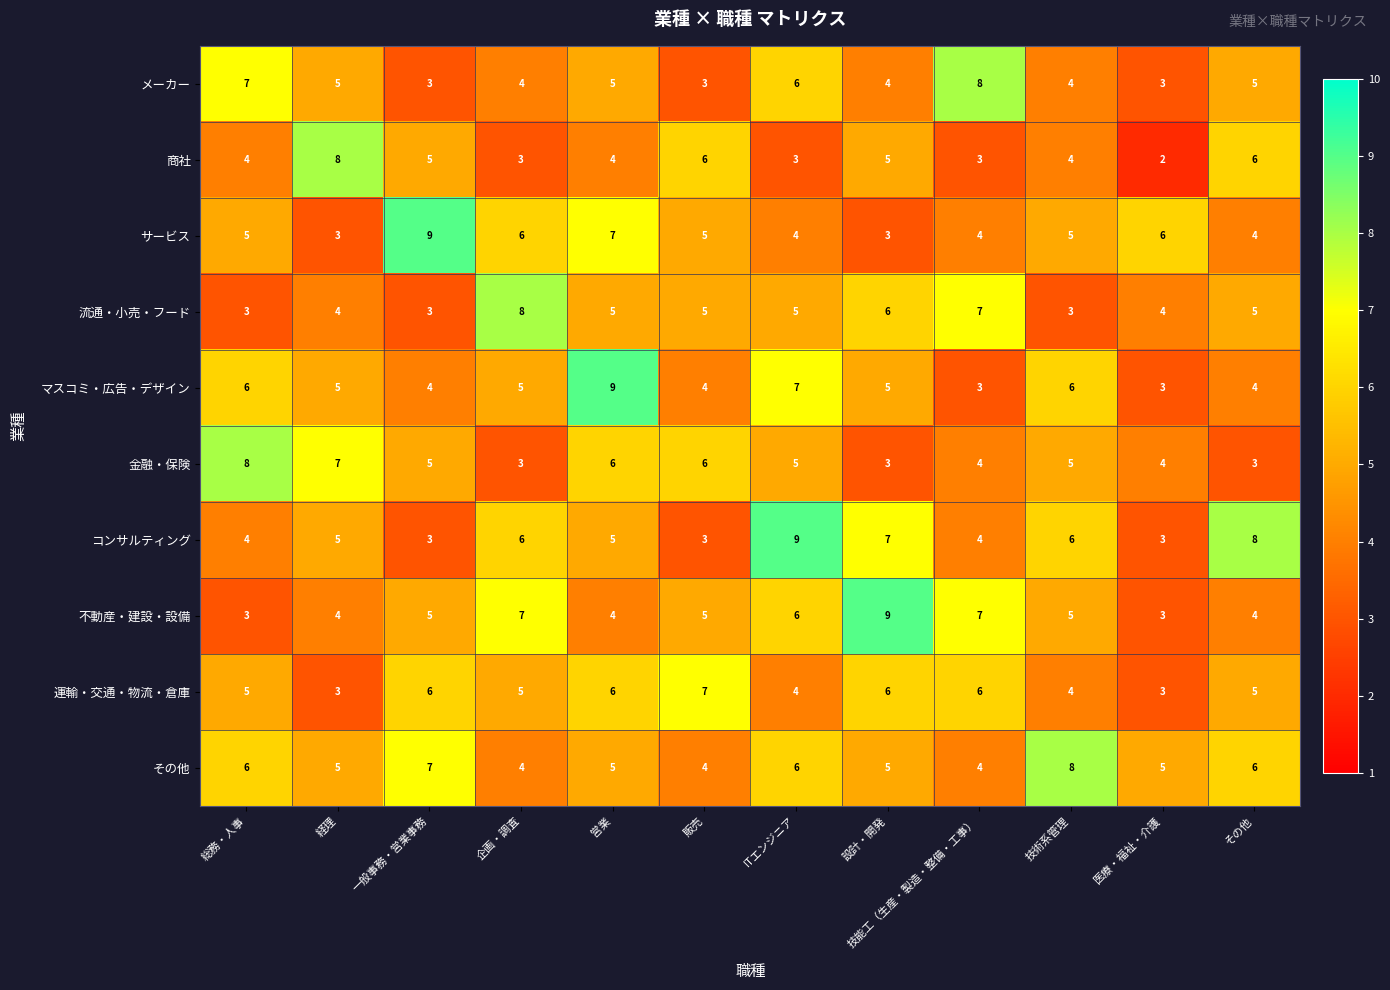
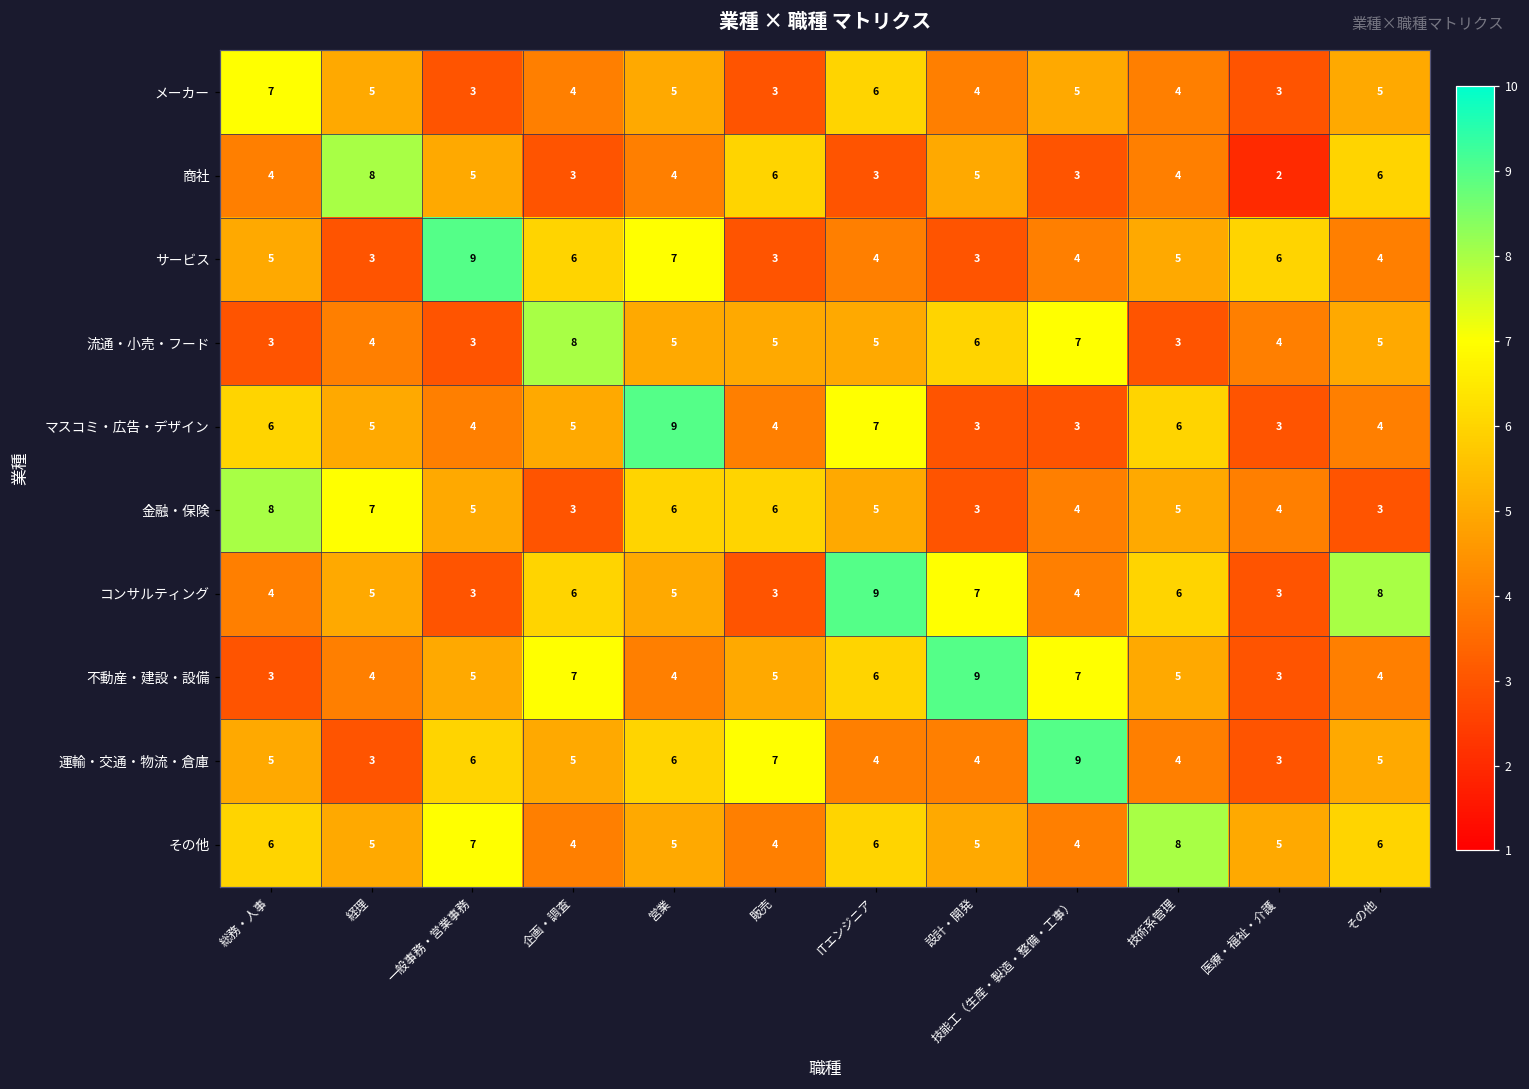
  {
    "メーカー": {
      "総務・人事": 7,
      "経理": 5,
      "一般事務・営業事務": 3,
      "企画・調査": 4,
      "営業": 5,
      "販売": 3,
      "ITエンジニア": 6,
      "設計・開発": 4,
-     "技能工（生産・製造・整備・工事）": 8,
+     "技能工（生産・製造・整備・工事）": 5,
      "技術系管理": 4,
      "医療・福祉・介護": 3,
      "その他": 5
    },
    "商社": {
      "総務・人事": 4,
      "経理": 8,
      "一般事務・営業事務": 5,
      "企画・調査": 3,
      "営業": 4,
      "販売": 6,
      "ITエンジニア": 3,
      "設計・開発": 5,
      "技能工（生産・製造・整備・工事）": 3,
      "技術系管理": 4,
      "医療・福祉・介護": 2,
      "その他": 6
    },
    "サービス": {
      "総務・人事": 5,
      "経理": 3,
      "一般事務・営業事務": 9,
      "企画・調査": 6,
      "営業": 7,
-     "販売": 5,
+     "販売": 3,
      "ITエンジニア": 4,
      "設計・開発": 3,
      "技能工（生産・製造・整備・工事）": 4,
      "技術系管理": 5,
      "医療・福祉・介護": 6,
      "その他": 4
    },
    "流通・小売・フード": {
      "総務・人事": 3,
      "経理": 4,
      "一般事務・営業事務": 3,
      "企画・調査": 8,
      "営業": 5,
      "販売": 5,
      "ITエンジニア": 5,
      "設計・開発": 6,
      "技能工（生産・製造・整備・工事）": 7,
      "技術系管理": 3,
      "医療・福祉・介護": 4,
      "その他": 5
    },
    "マスコミ・広告・デザイン": {
      "総務・人事": 6,
      "経理": 5,
      "一般事務・営業事務": 4,
      "企画・調査": 5,
      "営業": 9,
      "販売": 4,
      "ITエンジニア": 7,
-     "設計・開発": 5,
+     "設計・開発": 3,
      "技能工（生産・製造・整備・工事）": 3,
      "技術系管理": 6,
      "医療・福祉・介護": 3,
      "その他": 4
    },
    "金融・保険": {
      "総務・人事": 8,
      "経理": 7,
      "一般事務・営業事務": 5,
      "企画・調査": 3,
      "営業": 6,
      "販売": 6,
      "ITエンジニア": 5,
      "設計・開発": 3,
      "技能工（生産・製造・整備・工事）": 4,
      "技術系管理": 5,
      "医療・福祉・介護": 4,
      "その他": 3
    },
    "コンサルティング": {
      "総務・人事": 4,
      "経理": 5,
      "一般事務・営業事務": 3,
      "企画・調査": 6,
      "営業": 5,
      "販売": 3,
      "ITエンジニア": 9,
      "設計・開発": 7,
      "技能工（生産・製造・整備・工事）": 4,
      "技術系管理": 6,
      "医療・福祉・介護": 3,
      "その他": 8
    },
    "不動産・建設・設備": {
      "総務・人事": 3,
      "経理": 4,
      "一般事務・営業事務": 5,
      "企画・調査": 7,
      "営業": 4,
      "販売": 5,
      "ITエンジニア": 6,
      "設計・開発": 9,
      "技能工（生産・製造・整備・工事）": 7,
      "技術系管理": 5,
      "医療・福祉・介護": 3,
      "その他": 4
    },
    "運輸・交通・物流・倉庫": {
      "総務・人事": 5,
      "経理": 3,
      "一般事務・営業事務": 6,
      "企画・調査": 5,
      "営業": 6,
      "販売": 7,
      "ITエンジニア": 4,
-     "設計・開発": 6,
-     "技能工（生産・製造・整備・工事）": 6,
+     "設計・開発": 4,
+     "技能工（生産・製造・整備・工事）": 9,
      "技術系管理": 4,
      "医療・福祉・介護": 3,
      "その他": 5
    },
    "その他": {
      "総務・人事": 6,
      "経理": 5,
      "一般事務・営業事務": 7,
      "企画・調査": 4,
      "営業": 5,
      "販売": 4,
      "ITエンジニア": 6,
      "設計・開発": 5,
      "技能工（生産・製造・整備・工事）": 4,
      "技術系管理": 8,
      "医療・福祉・介護": 5,
      "その他": 6
    }
  }
